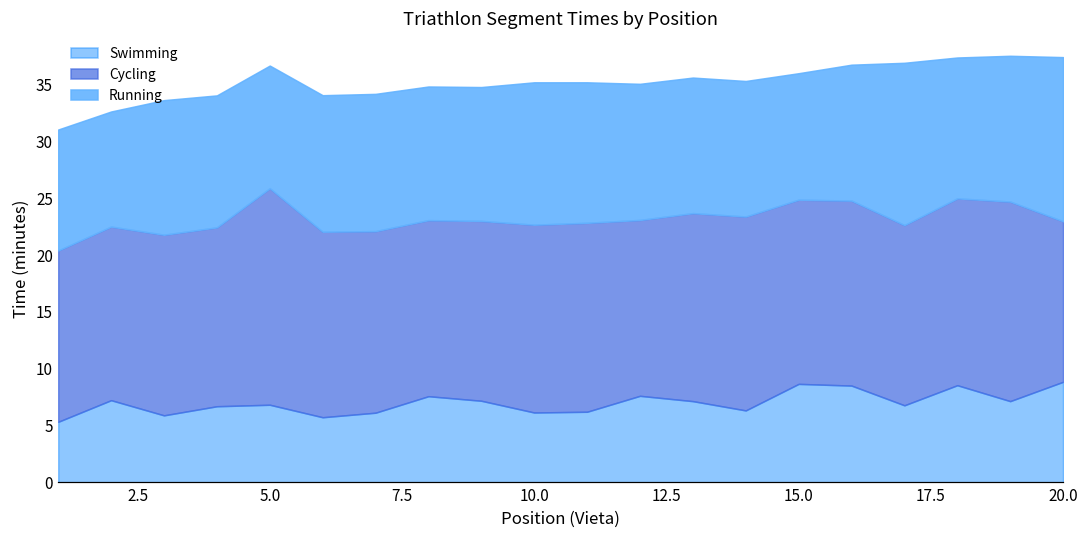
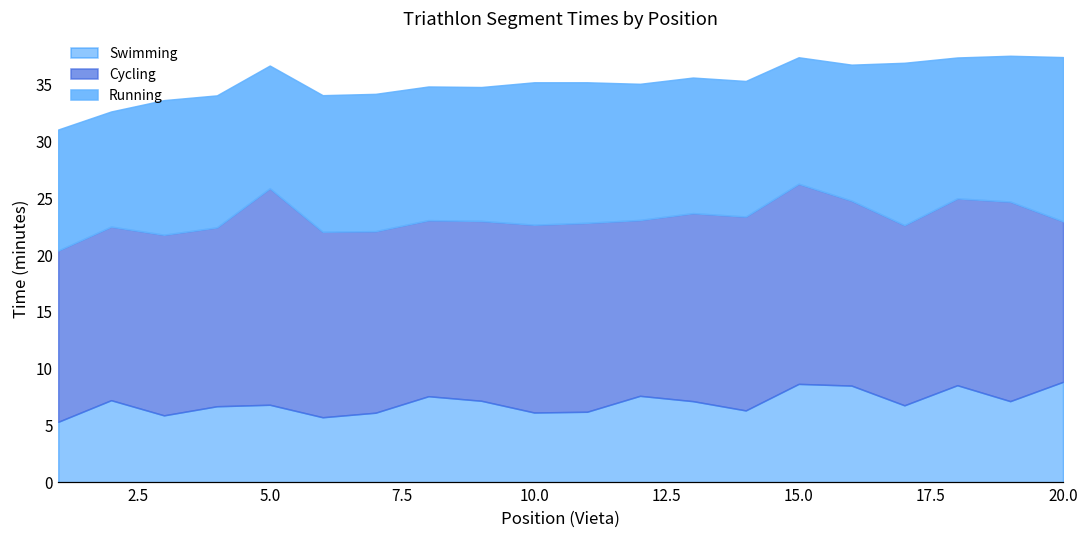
  {
    "Cycling": {
      "5.0": 19.0,
      "10.0": 16.5,
-     "15.0": 16.2,
+     "15.0": 17.6,
      "20.0": 14.1
    }
  }
